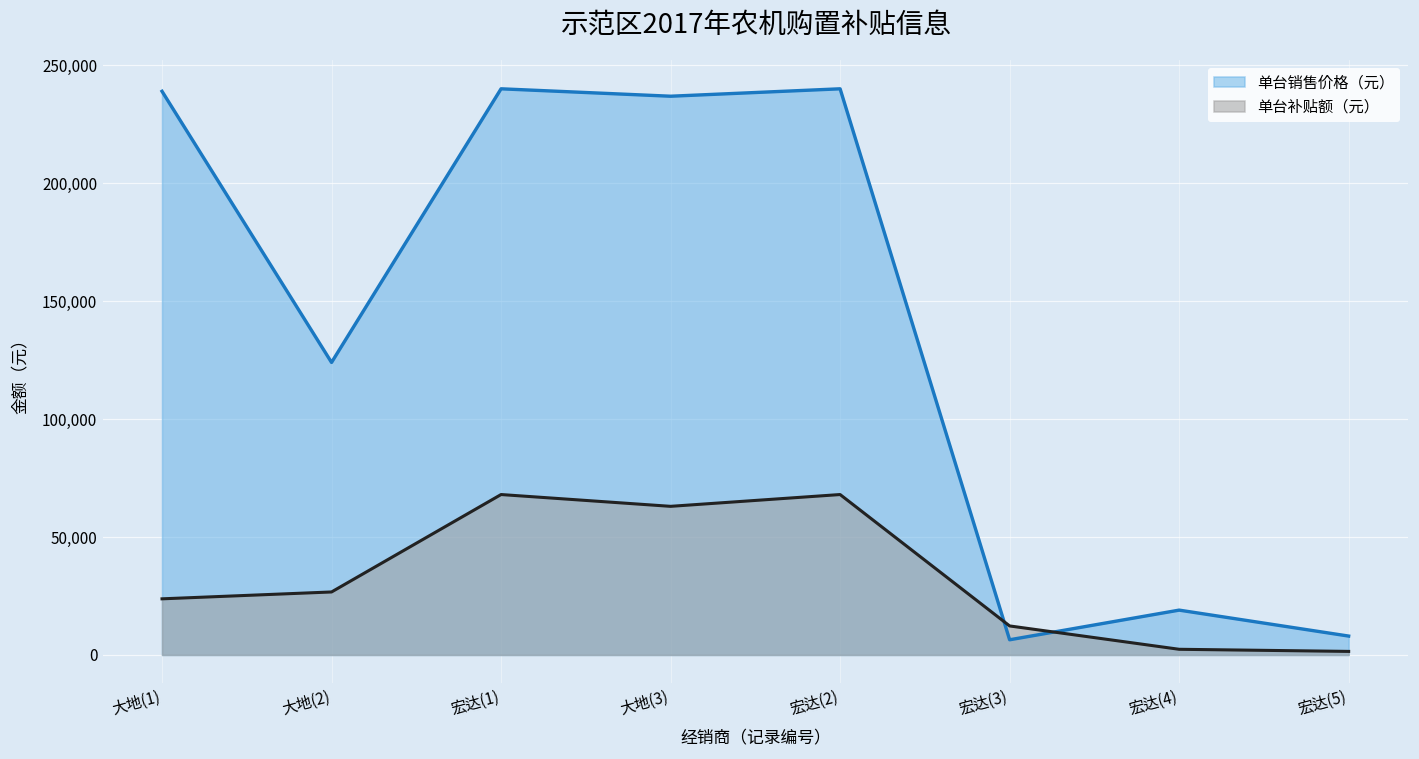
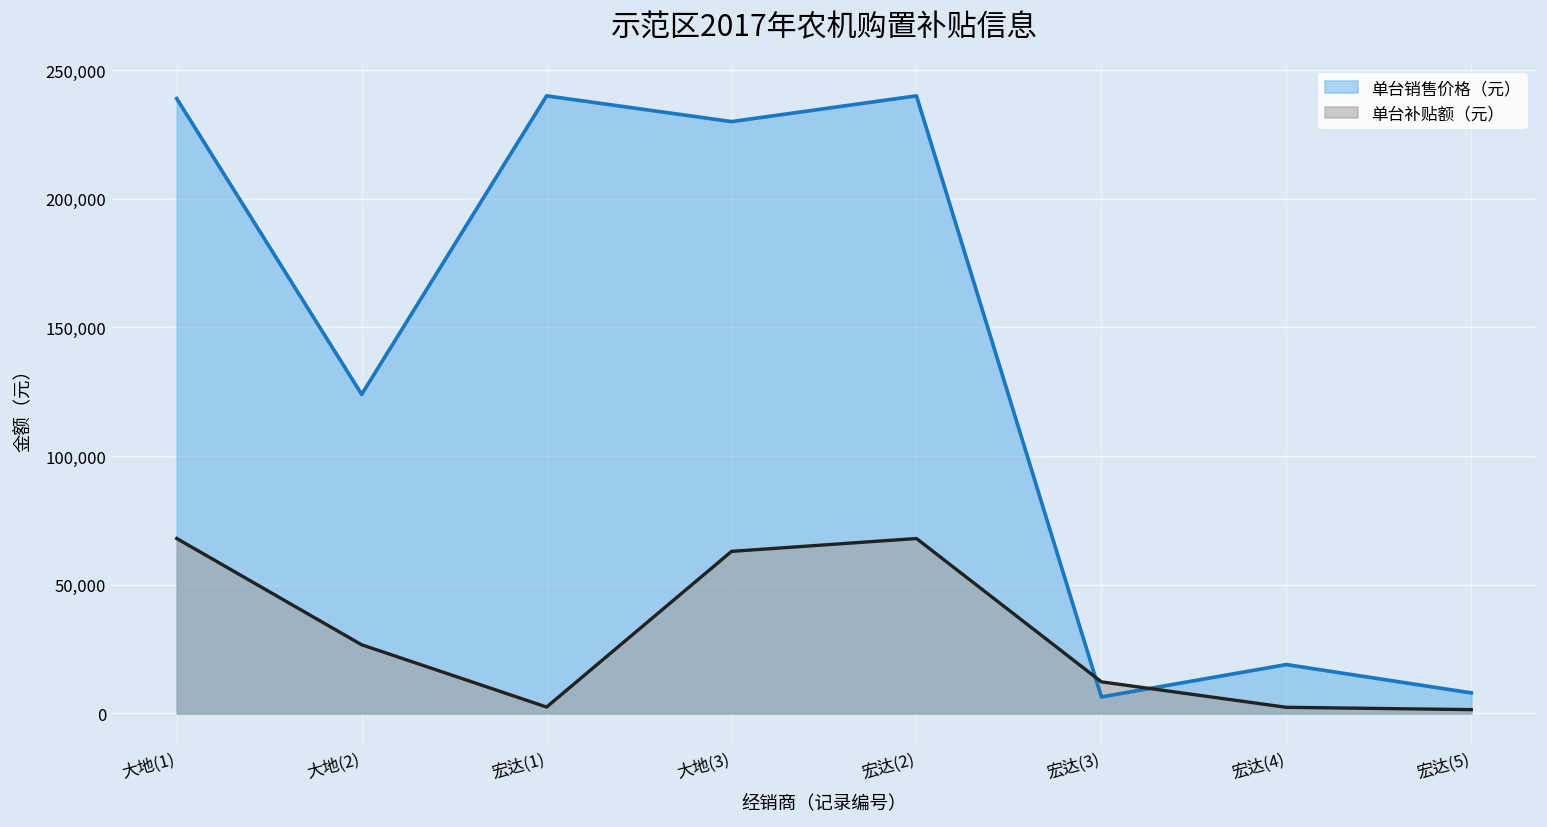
  {
    "单台销售价格（元）": {
      "大地(1)": "239,000",
      "大地(2)": "124,000",
      "宏达(1)": "240,000",
-     "大地(3)": "237,000",
+     "大地(3)": "230,000",
      "宏达(2)": "240,000",
      "宏达(3)": "6,000",
      "宏达(4)": "19,000",
      "宏达(5)": "8,000"
    },
    "单台补贴额（元）": {
-     "大地(1)": "24,000",
+     "大地(1)": "68,000",
      "大地(2)": "27,000",
-     "宏达(1)": "68,000",
+     "宏达(1)": "3,000",
      "大地(3)": "63,000",
      "宏达(2)": "68,000",
      "宏达(3)": "12,000",
      "宏达(4)": "2,000",
      "宏达(5)": "2,000"
    }
  }
